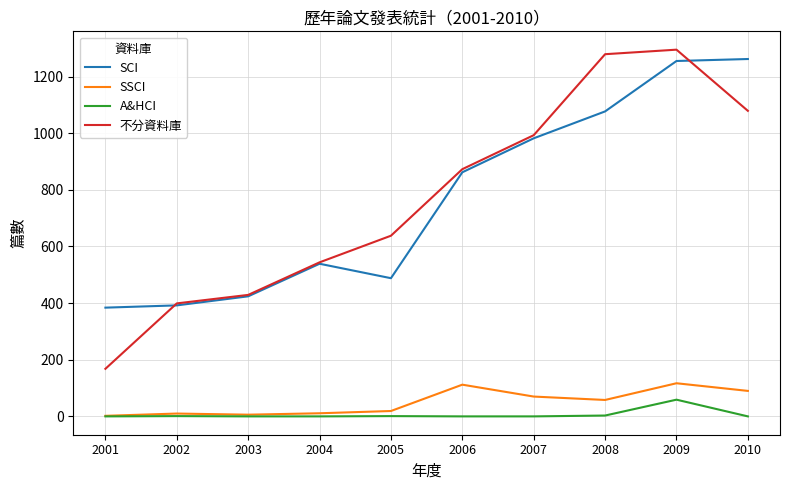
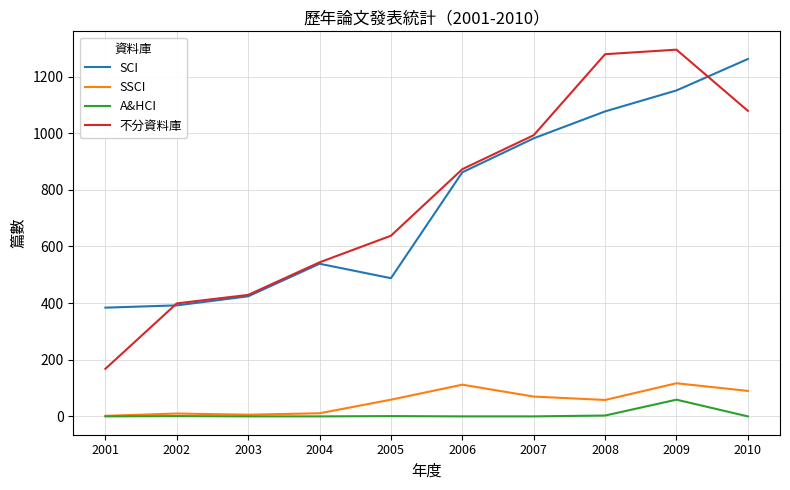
  {
    "SCI": {
      "2001": 380,
      "2005": 490,
      "2006": 860,
      "2007": 980,
      "2008": 1080,
-     "2009": 1260,
+     "2009": 1150,
      "2010": 1260
    },
    "SSCI": {
      "2004": 10,
-     "2005": 20,
+     "2005": 60,
      "2006": 110,
      "2007": 70,
      "2008": 60,
      "2009": 120,
      "2010": 90
    },
    "A&HCI": {
      "2004": 0,
      "2005": 0,
      "2006": 0,
      "2007": 0,
      "2008": 0,
      "2009": 60,
      "2010": 0
    },
    "不分資料庫": {
      "2001": 170,
      "2005": 640,
      "2006": 870,
      "2007": 990,
      "2008": 1280,
      "2009": 1300,
      "2010": 1080
    }
  }
